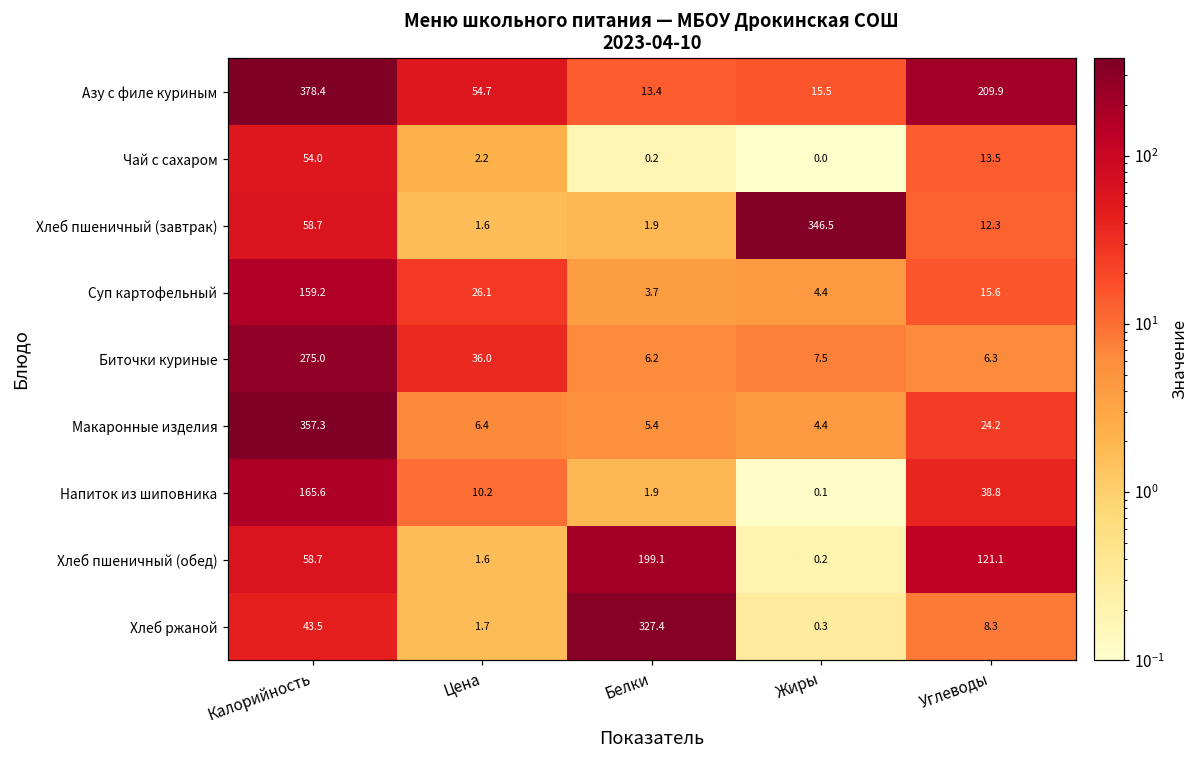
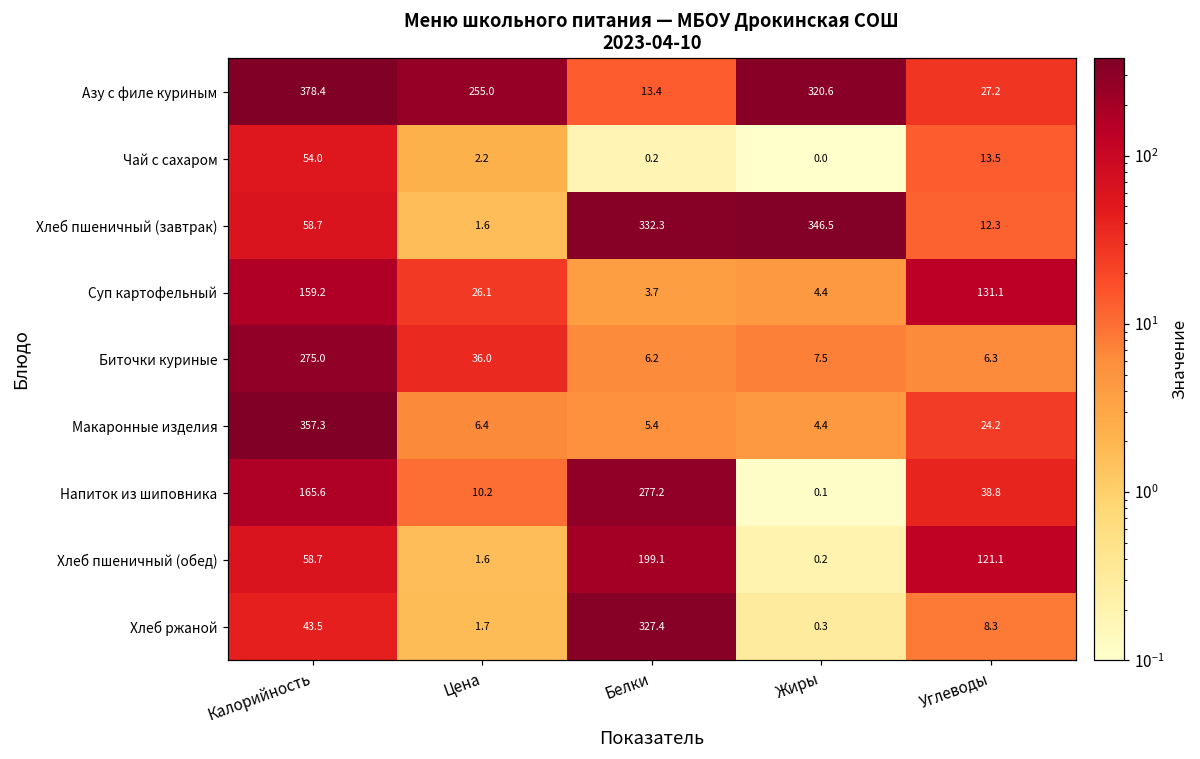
  {
    "Азу с филе куриным": {
      "Калорийность": 378.4,
-     "Цена": 54.7,
+     "Цена": 255.0,
      "Белки": 13.4,
-     "Жиры": 15.5,
-     "Углеводы": 209.9
+     "Жиры": 320.6,
+     "Углеводы": 27.2
    },
    "Чай с сахаром": {
      "Калорийность": 54.0,
      "Цена": 2.2,
      "Белки": 0.2,
      "Жиры": 0.0,
      "Углеводы": 13.5
    },
    "Хлеб пшеничный (завтрак)": {
      "Калорийность": 58.7,
      "Цена": 1.6,
-     "Белки": 1.9,
+     "Белки": 332.3,
      "Жиры": 346.5,
      "Углеводы": 12.3
    },
    "Суп картофельный": {
      "Калорийность": 159.2,
      "Цена": 26.1,
      "Белки": 3.7,
      "Жиры": 4.4,
-     "Углеводы": 15.6
+     "Углеводы": 131.1
    },
    "Биточки куриные": {
      "Калорийность": 275.0,
      "Цена": 36.0,
      "Белки": 6.2,
      "Жиры": 7.5,
      "Углеводы": 6.3
    },
    "Макаронные изделия": {
      "Калорийность": 357.3,
      "Цена": 6.4,
      "Белки": 5.4,
      "Жиры": 4.4,
      "Углеводы": 24.2
    },
    "Напиток из шиповника": {
      "Калорийность": 165.6,
      "Цена": 10.2,
-     "Белки": 1.9,
+     "Белки": 277.2,
      "Жиры": 0.1,
      "Углеводы": 38.8
    },
    "Хлеб пшеничный (обед)": {
      "Калорийность": 58.7,
      "Цена": 1.6,
      "Белки": 199.1,
      "Жиры": 0.2,
      "Углеводы": 121.1
    },
    "Хлеб ржаной": {
      "Калорийность": 43.5,
      "Цена": 1.7,
      "Белки": 327.4,
      "Жиры": 0.3,
      "Углеводы": 8.3
    }
  }
